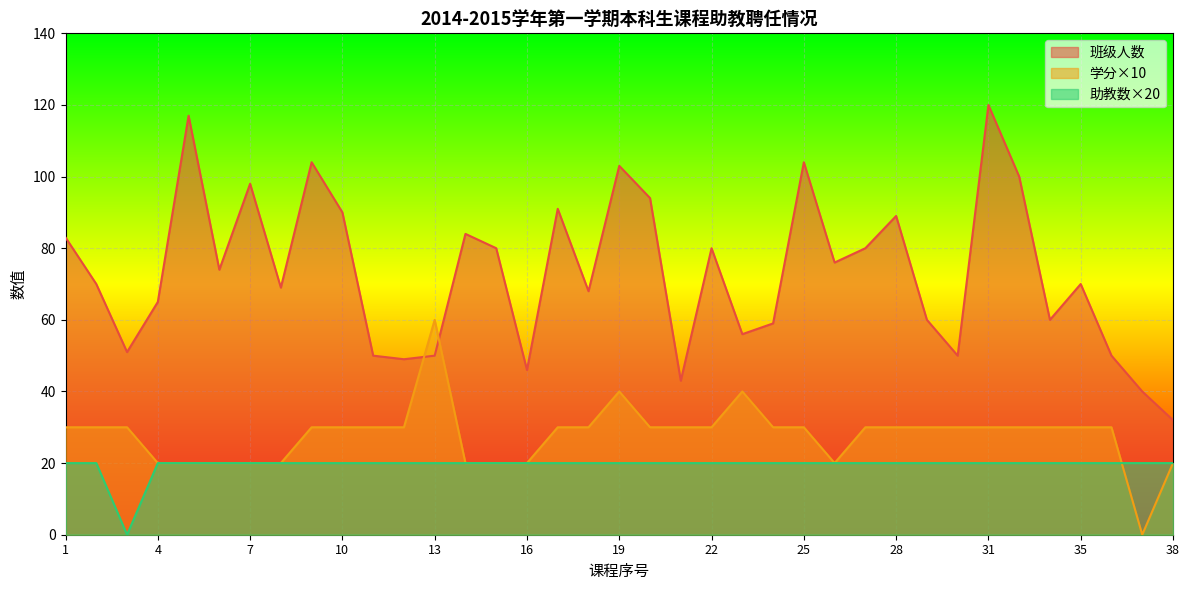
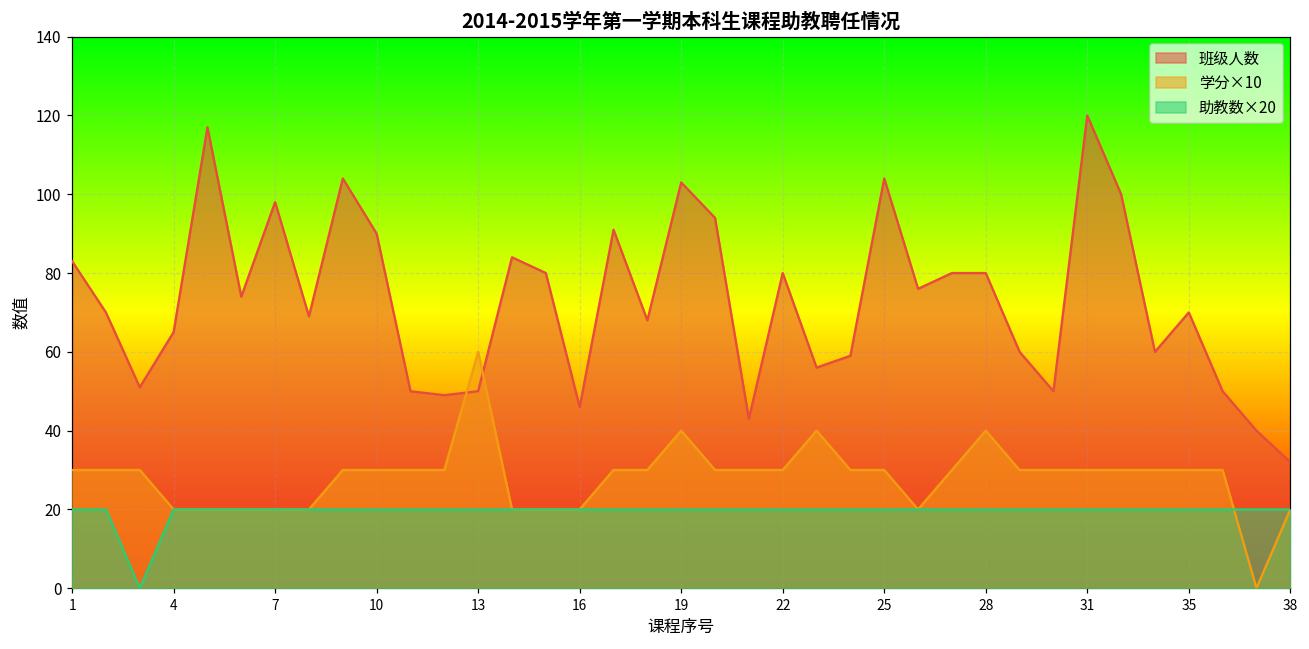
  {
    "班级人数": {
      "1": 83,
      "4": 65,
      "7": 98,
      "10": 90,
      "13": 50,
      "16": 46,
      "19": 103,
      "22": 80,
      "25": 104,
-     "28": 89,
+     "28": 80,
      "31": 120,
      "35": 70,
      "38": 32
    },
    "学分×10": {
      "1": 30,
      "10": 30,
      "13": 60,
      "19": 40,
      "22": 30,
      "25": 30,
-     "28": 30,
+     "28": 40,
      "31": 30,
      "35": 30
    },
    "助教数×20": {
      "1": 20,
      "10": 20,
      "13": 20,
      "19": 20,
      "22": 20,
      "25": 20,
      "28": 20,
      "31": 20,
      "35": 20
    }
  }
